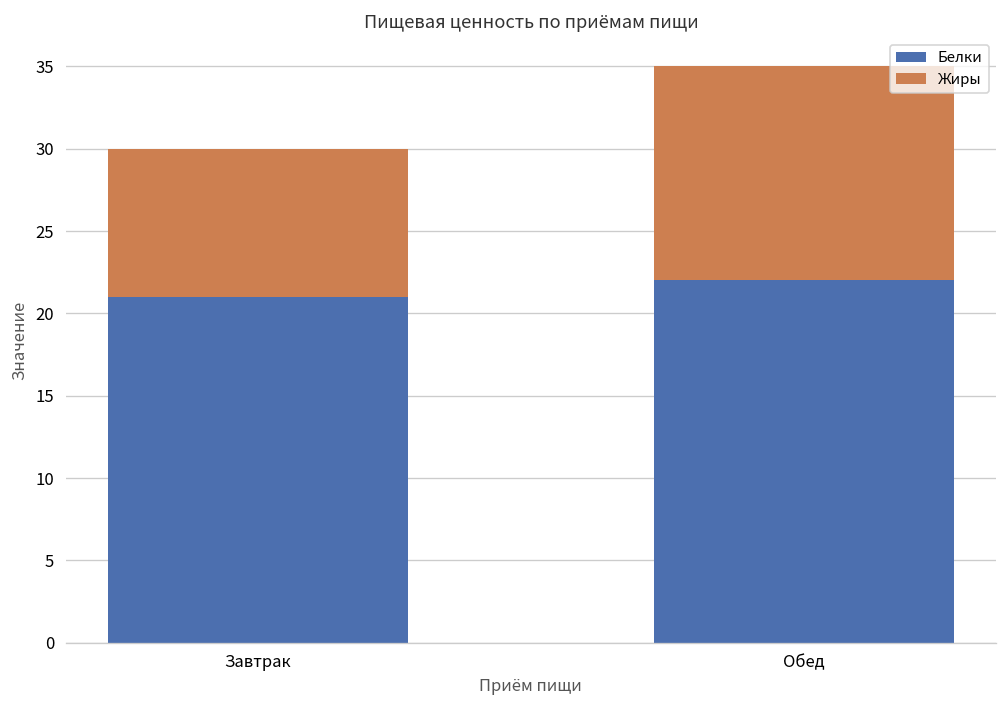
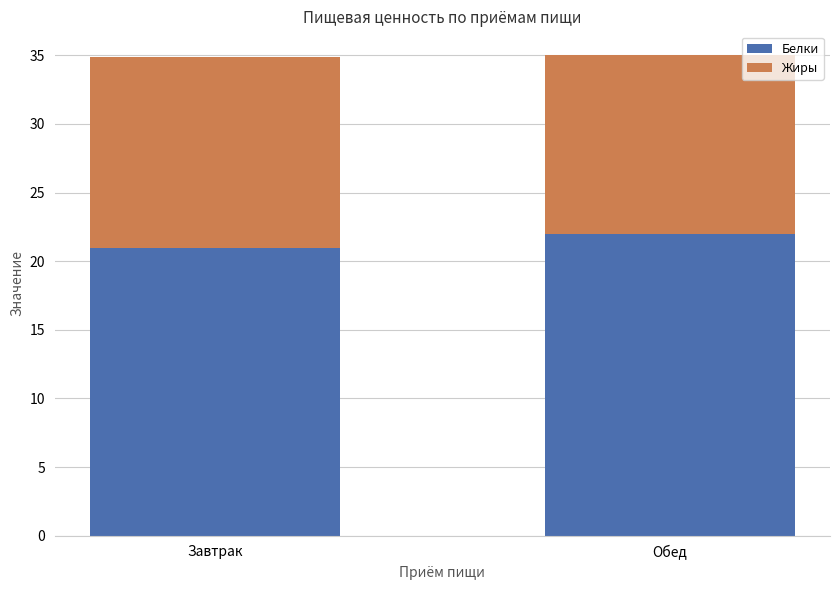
  {
    "Белки": {
      "Завтрак": 21.0,
      "Обед": 22.0
    },
    "Жиры": {
-     "Завтрак": 9.0,
+     "Завтрак": 13.9,
      "Обед": 13.0
    }
  }
